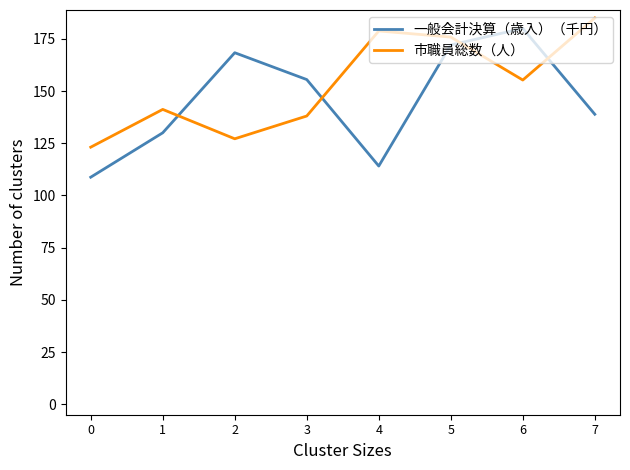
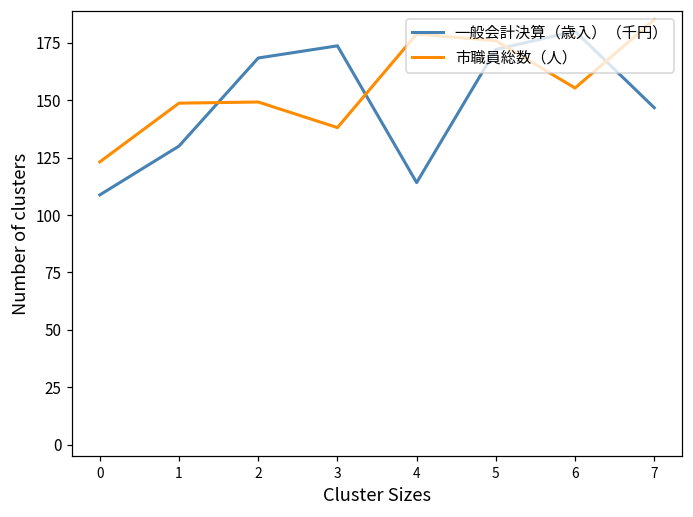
  {
    "一般会計決算（歳入）（千円）": {
      "0": 109,
      "1": 130,
      "2": 168,
-     "3": 155,
+     "3": 174,
      "4": 114,
-     "7": 139
+     "7": 147
    },
    "市職員総数（人）": {
      "0": 123,
-     "1": 141,
-     "2": 127,
+     "1": 149,
+     "2": 149,
      "3": 138,
      "6": 155
    }
  }
